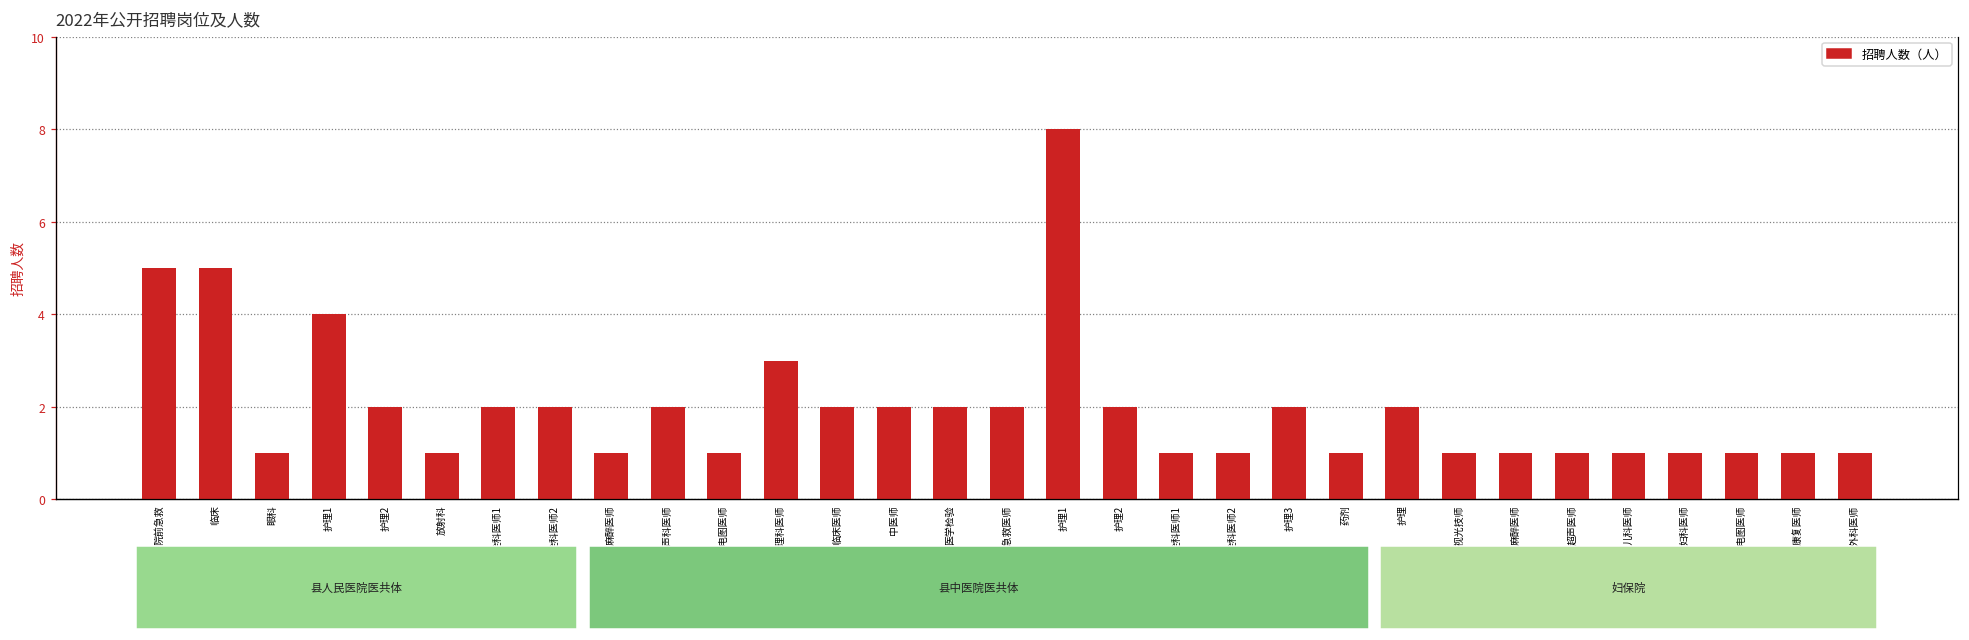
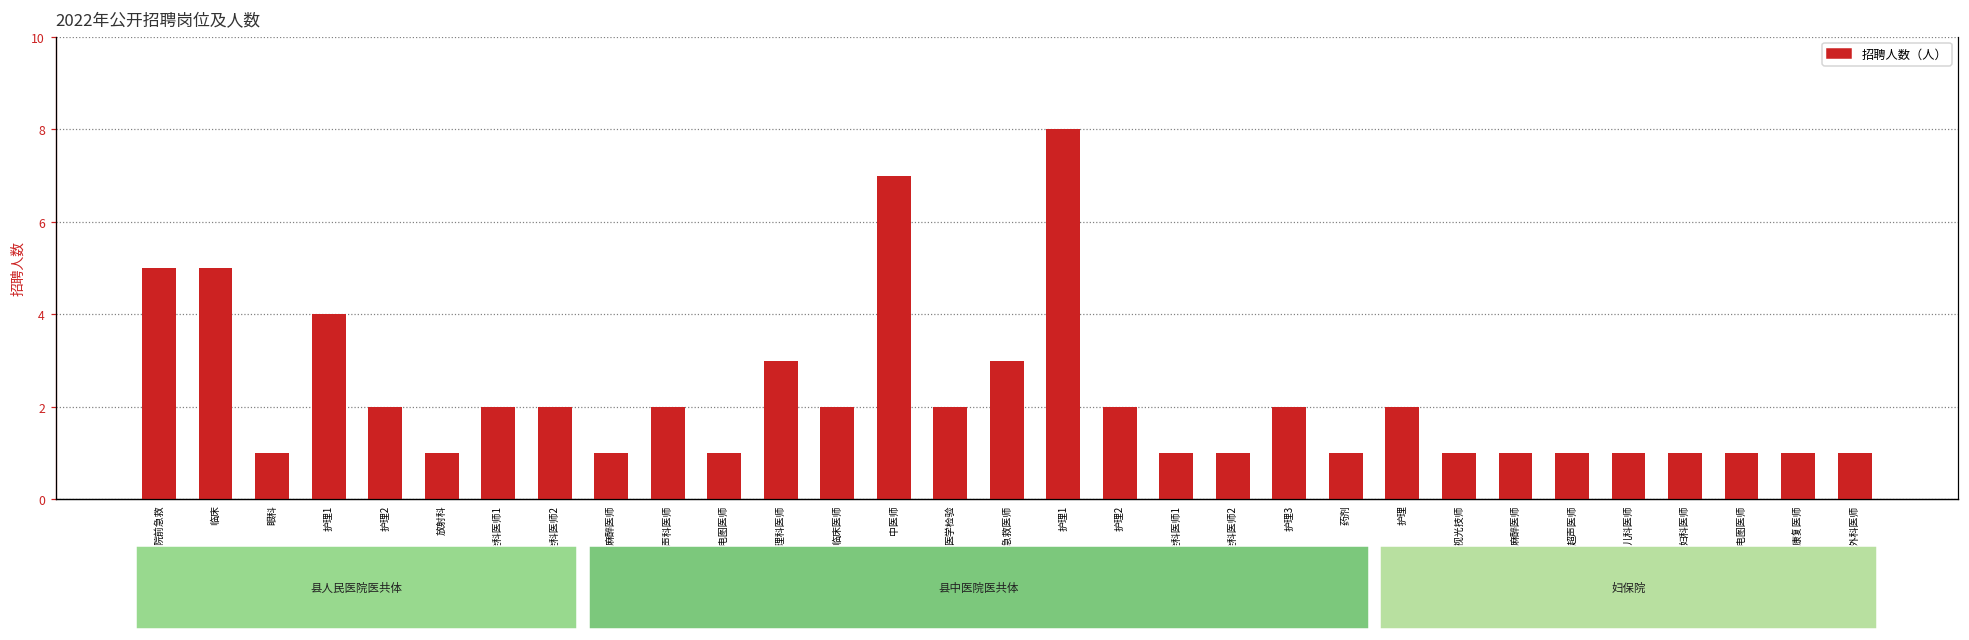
  {
    "院前急救": 5,
    "临床": 5,
    "眼科": 1,
    "放射科": 1,
    "超声科医师": 2,
    "病理科医师": 3,
    "临床医师": 2,
-   "中医师": 2,
+   "中医师": 7,
    "医学检验": 2,
-   "院前急救医师": 2,
+   "院前急救医师": 3,
    "护理3": 2,
    "药剂": 1,
    "护理": 2,
    "眼视光技师": 1,
    "超声医师": 1,
    "儿科医师": 1,
    "妇科医师": 1,
    "康复医师": 1,
    "乳腺外科医师": 1
  }
